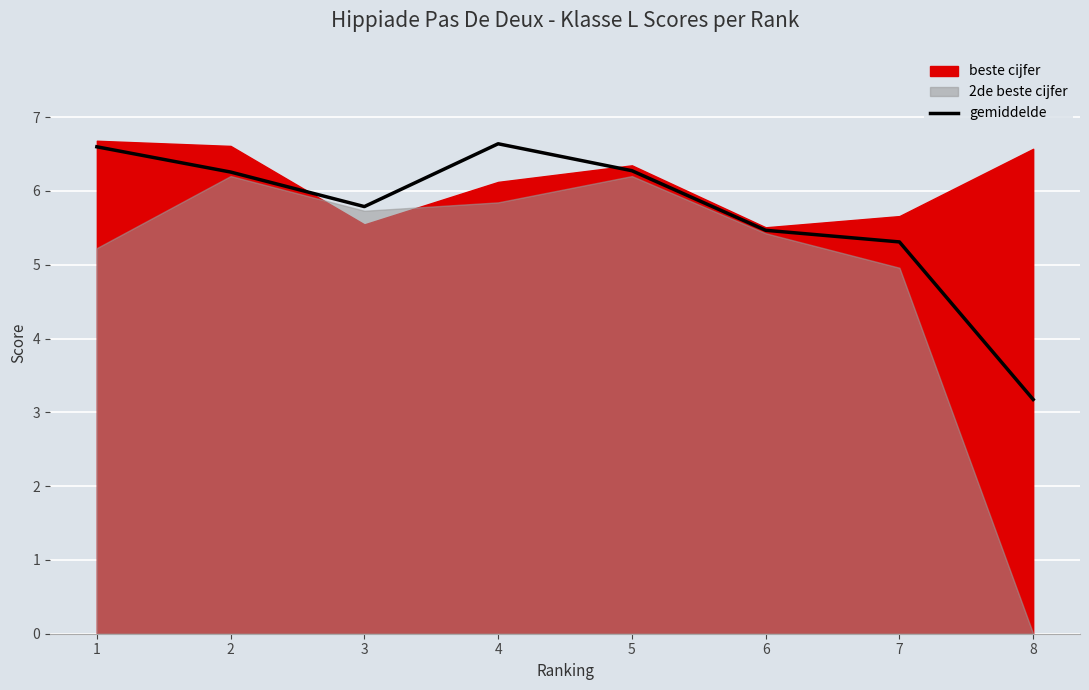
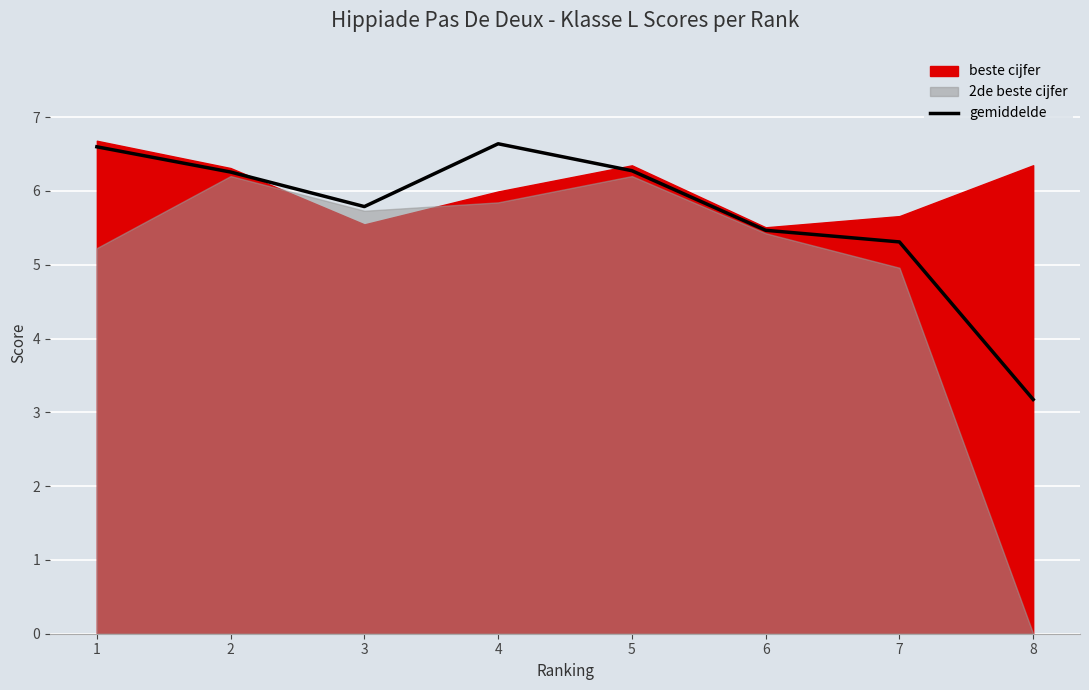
  {
    "gemiddelde": {
      "1": 6.6,
      "2": 6.3,
      "3": 5.8,
      "4": 6.6,
      "5": 6.3,
      "6": 5.5,
      "7": 5.3,
      "8": 3.2
    },
    "beste cijfer": {
      "1": 6.7,
-     "2": 6.6,
+     "2": 6.3,
      "3": 5.5,
-     "4": 6.1,
+     "4": 6.0,
      "5": 6.3,
      "6": 5.5,
      "7": 5.7,
-     "8": 6.6
+     "8": 6.3
    },
    "2de beste cijfer": {
      "1": 5.2,
      "2": 6.2,
      "3": 5.7,
      "4": 5.8,
      "5": 6.2,
      "6": 5.4,
      "7": 5.0,
      "8": 0.0
    }
  }
